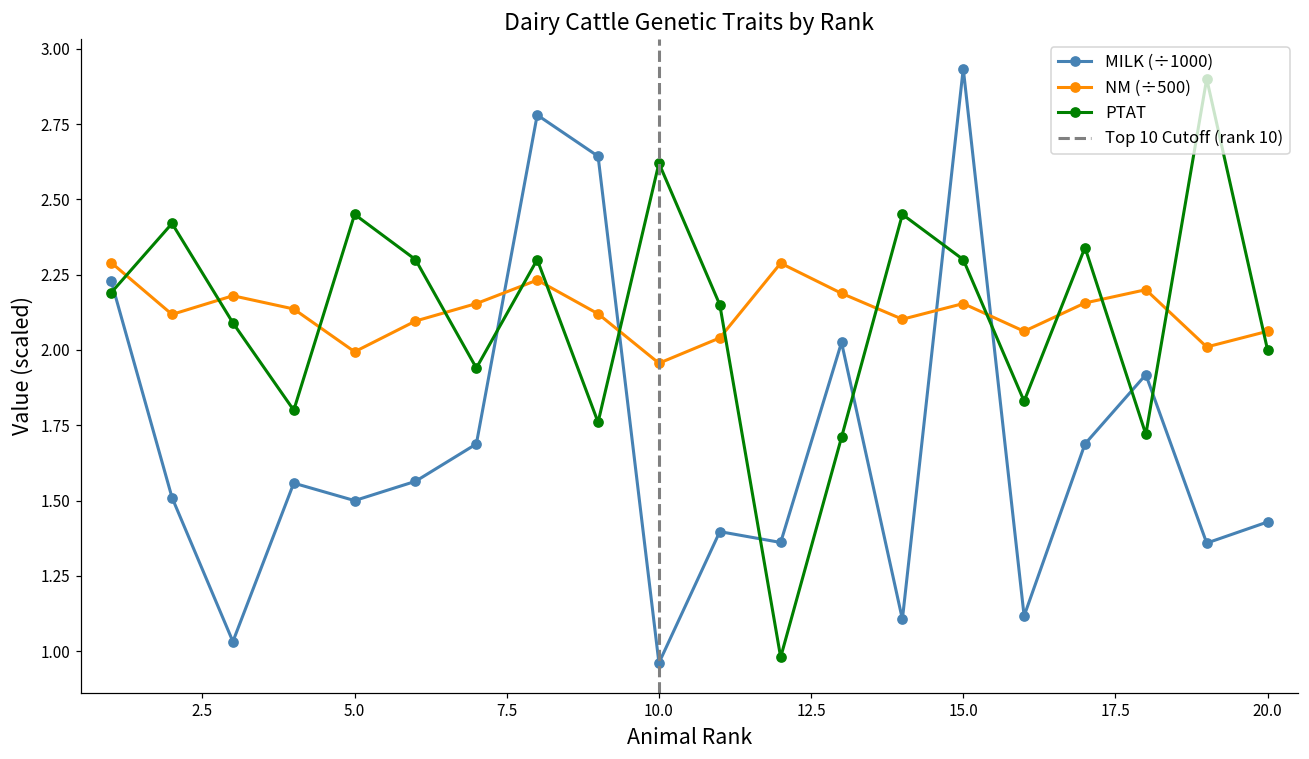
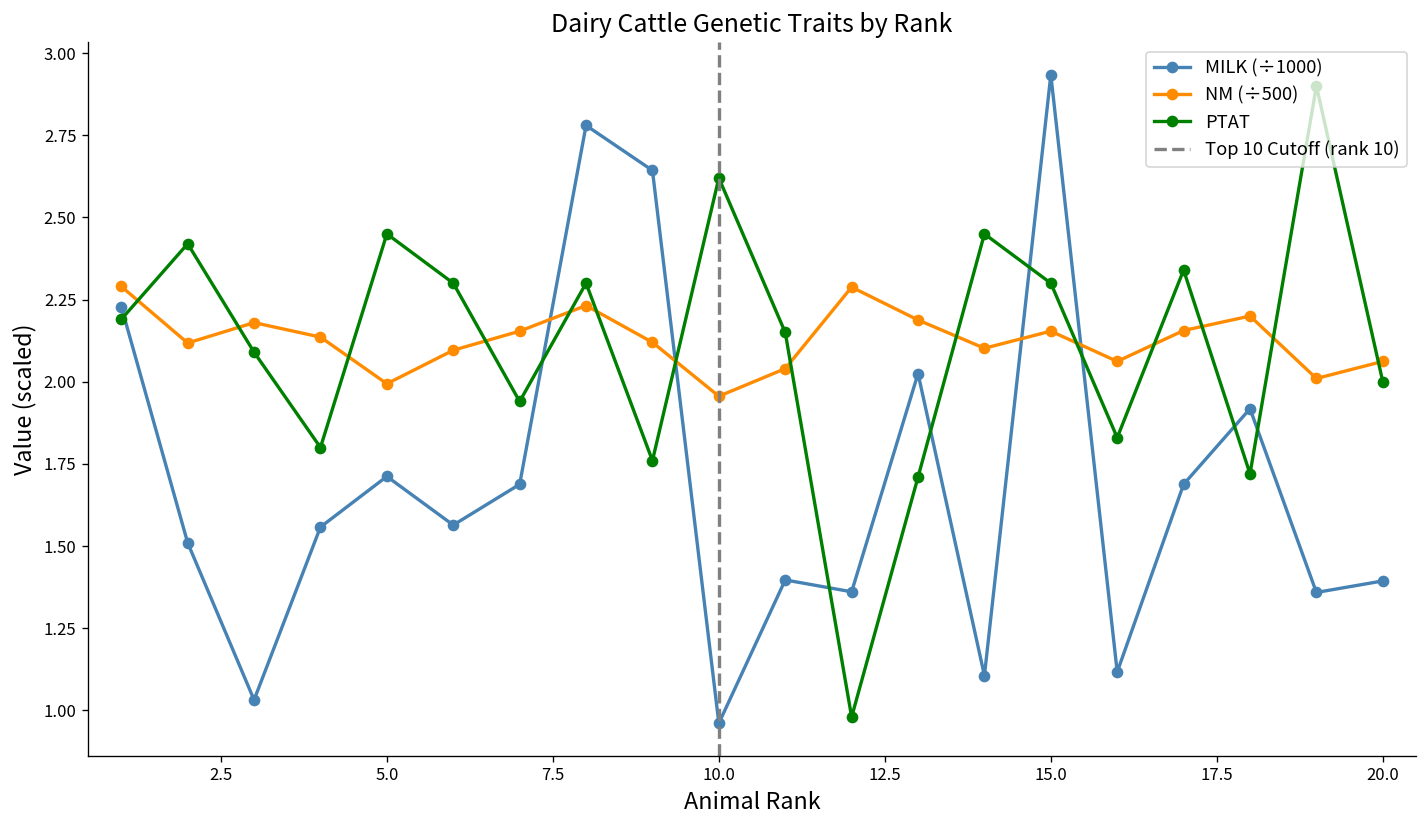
  {
    "MILK (÷1000)": {
-     "5.0": 1.50,
+     "5.0": 1.71,
      "10.0": 0.96,
      "15.0": 2.93,
-     "20.0": 1.43
+     "20.0": 1.39
    },
    "NM (÷500)": {
      "5.0": 1.99,
      "10.0": 1.96,
      "15.0": 2.15,
      "20.0": 2.06
    },
    "PTAT": {
      "5.0": 2.45,
      "10.0": 2.62,
      "15.0": 2.30,
      "20.0": 2.00
    }
  }
